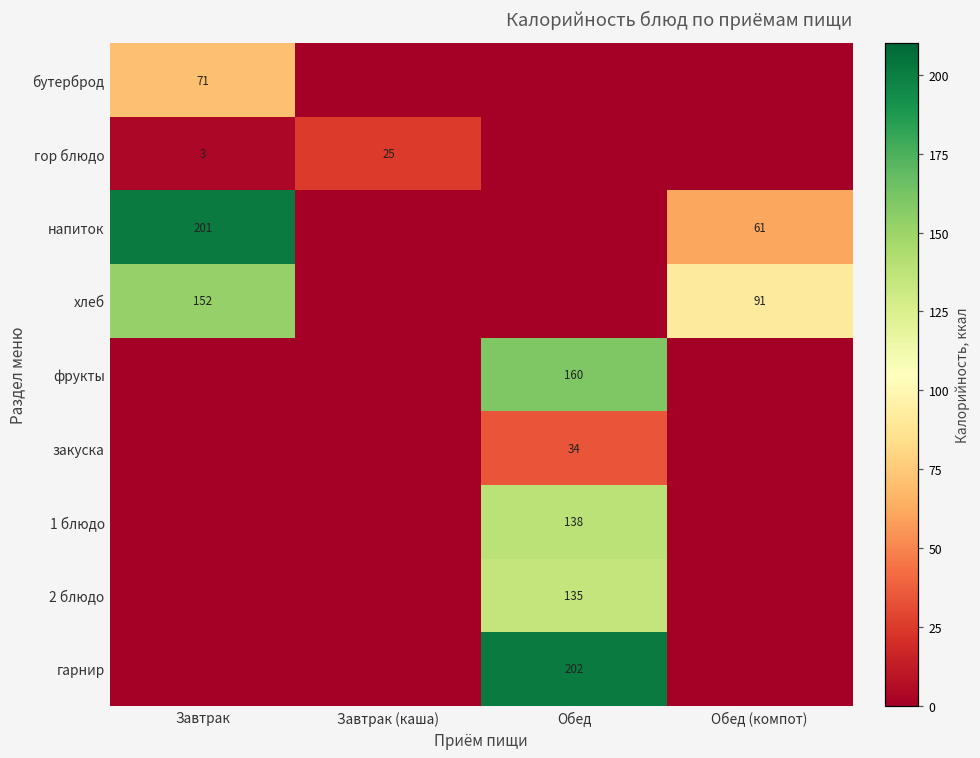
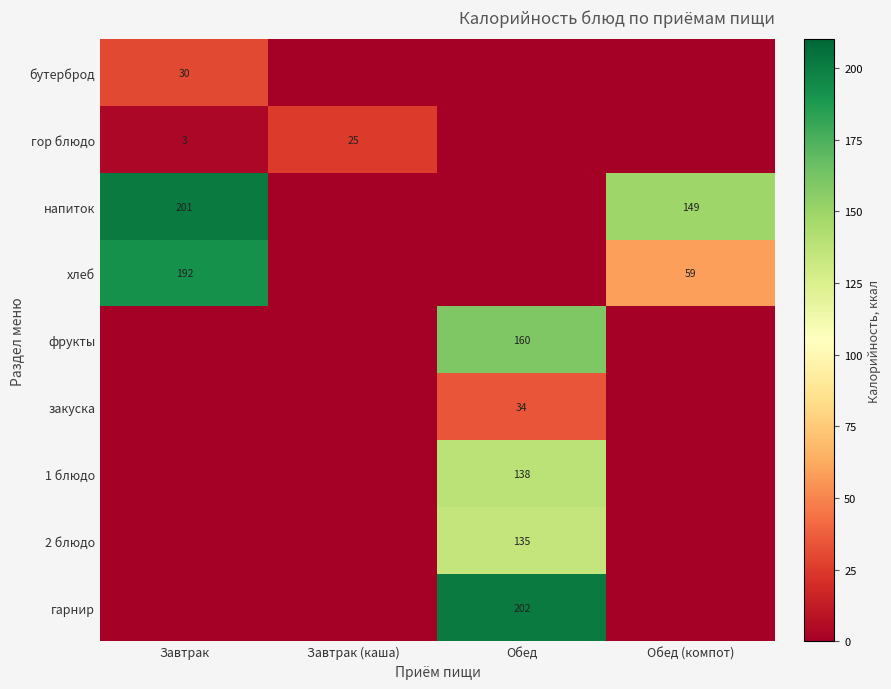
  {
    "бутерброд": {
-     "Завтрак": 71
+     "Завтрак": 30
    },
    "гор блюдо": {
      "Завтрак": 3,
      "Завтрак (каша)": 25
    },
    "напиток": {
      "Завтрак": 201,
-     "Обед (компот)": 61
+     "Обед (компот)": 149
    },
    "хлеб": {
-     "Завтрак": 152,
-     "Обед (компот)": 91
+     "Завтрак": 192,
+     "Обед (компот)": 59
    },
    "фрукты": {
      "Обед": 160
    },
    "закуска": {
      "Обед": 34
    },
    "1 блюдо": {
      "Обед": 138
    },
    "2 блюдо": {
      "Обед": 135
    },
    "гарнир": {
      "Обед": 202
    }
  }
